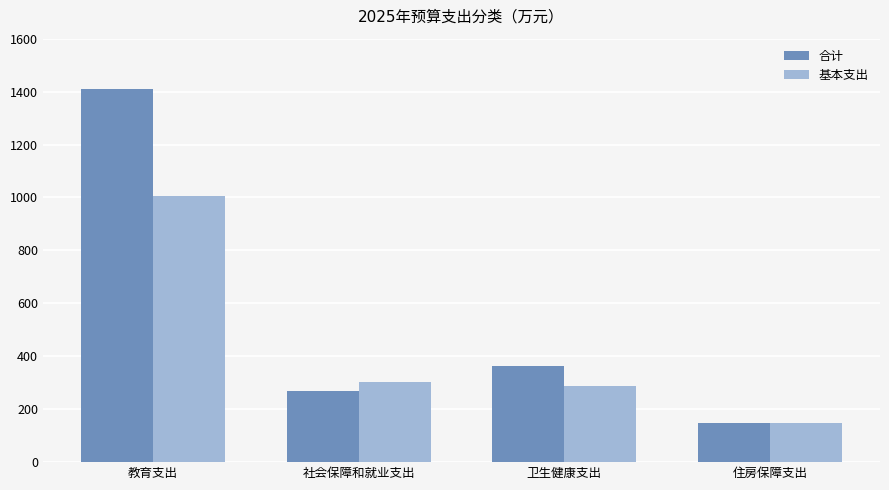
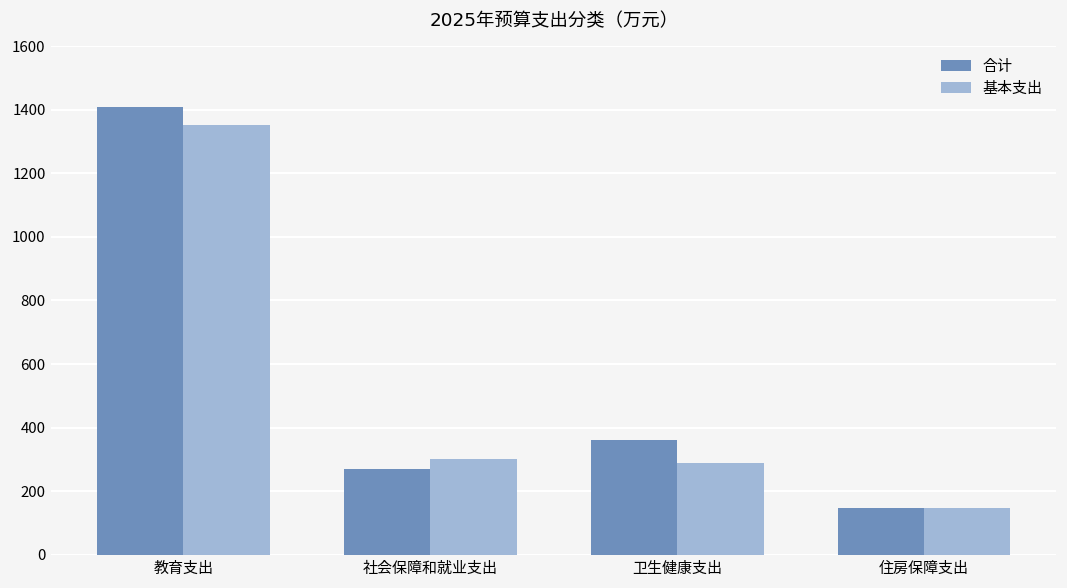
  {
    "合计": {
      "教育支出": 1410,
      "社会保障和就业支出": 270,
      "卫生健康支出": 360,
      "住房保障支出": 150
    },
    "基本支出": {
-     "教育支出": 1010,
+     "教育支出": 1350,
      "社会保障和就业支出": 300,
      "卫生健康支出": 290,
      "住房保障支出": 150
    }
  }
